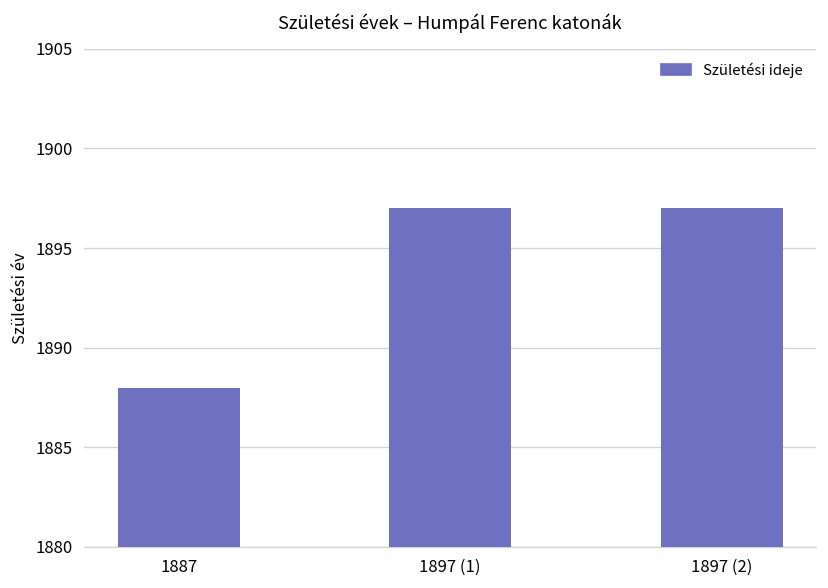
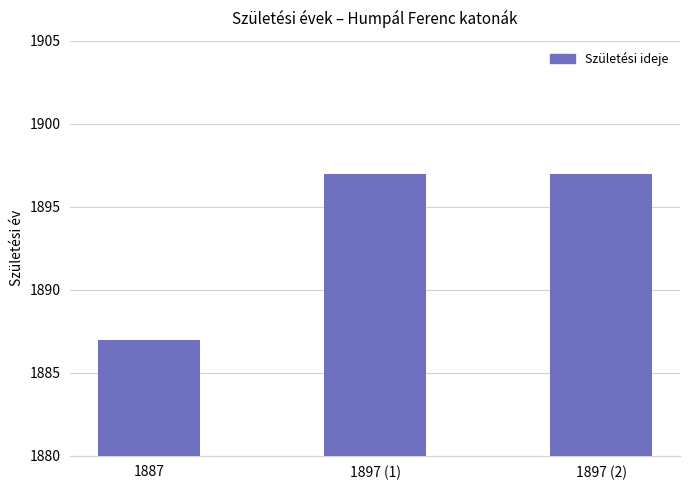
  {
-   "1887": 1888,
+   "1887": 1887,
    "1897 (1)": 1897,
    "1897 (2)": 1897
  }
